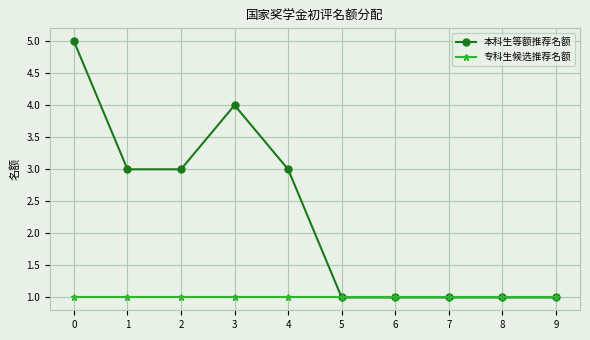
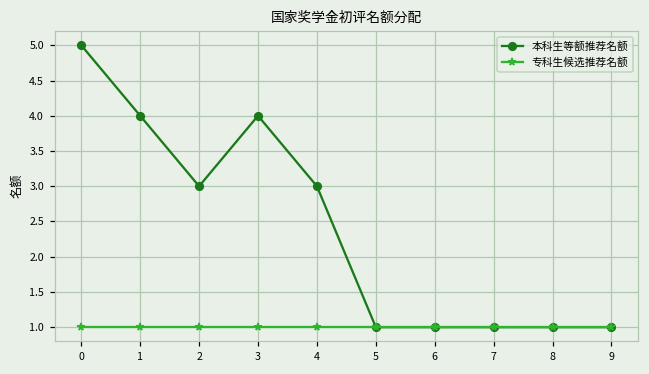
  {
    "本科生等额推荐名额": {
      "0": 5,
-     "1": 3,
+     "1": 4,
      "2": 3,
      "3": 4,
      "4": 3
    },
    "专科生候选推荐名额": {
      "0": 1,
      "1": 1,
      "2": 1,
      "3": 1,
      "4": 1
    }
  }
